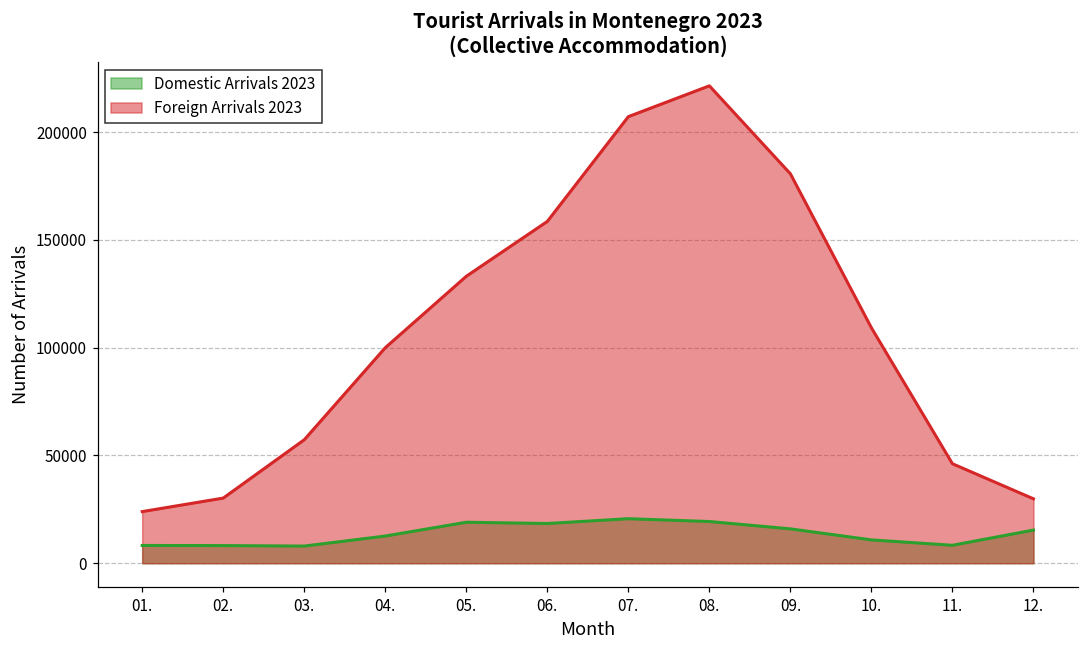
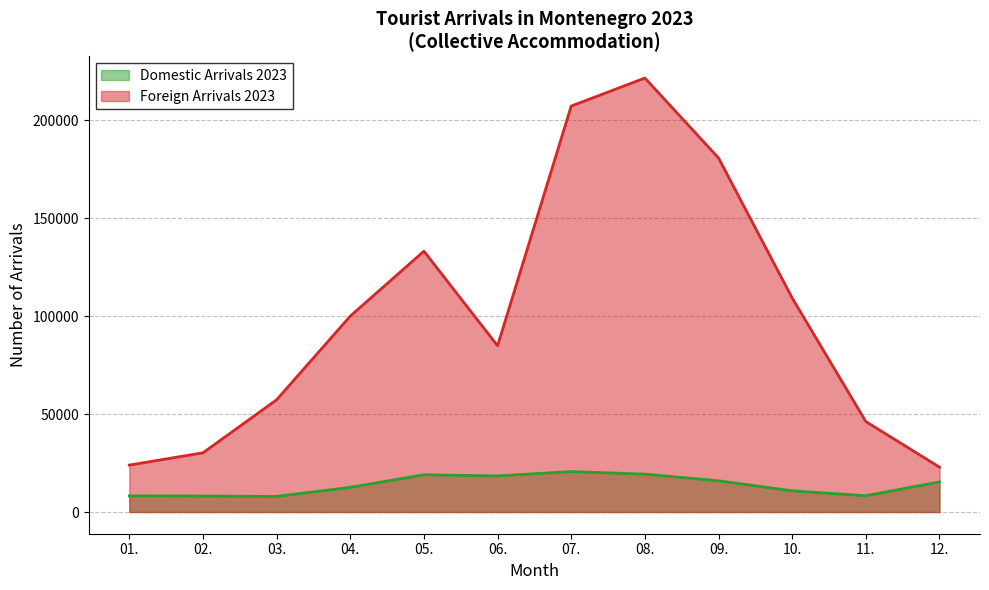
  {
    "Domestic Arrivals 2023": {
      "01.": 8000,
      "02.": 8000,
      "03.": 8000,
      "04.": 13000,
      "05.": 19000,
      "06.": 18000,
      "07.": 21000,
      "08.": 19000,
      "09.": 16000,
      "10.": 11000,
      "11.": 8000,
      "12.": 15000
    },
    "Foreign Arrivals 2023": {
      "01.": 24000,
      "02.": 30000,
      "03.": 57000,
      "04.": 100000,
      "05.": 133000,
-     "06.": 159000,
+     "06.": 85000,
      "07.": 207000,
      "08.": 221000,
      "09.": 181000,
      "10.": 109000,
      "11.": 46000,
-     "12.": 30000
+     "12.": 23000
    }
  }
